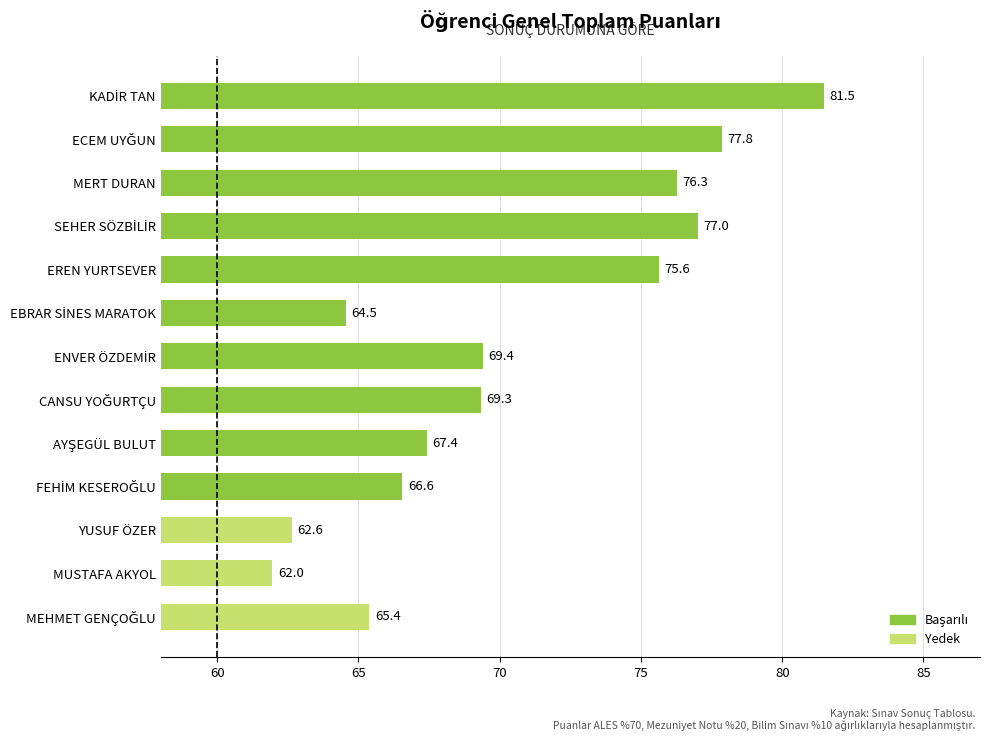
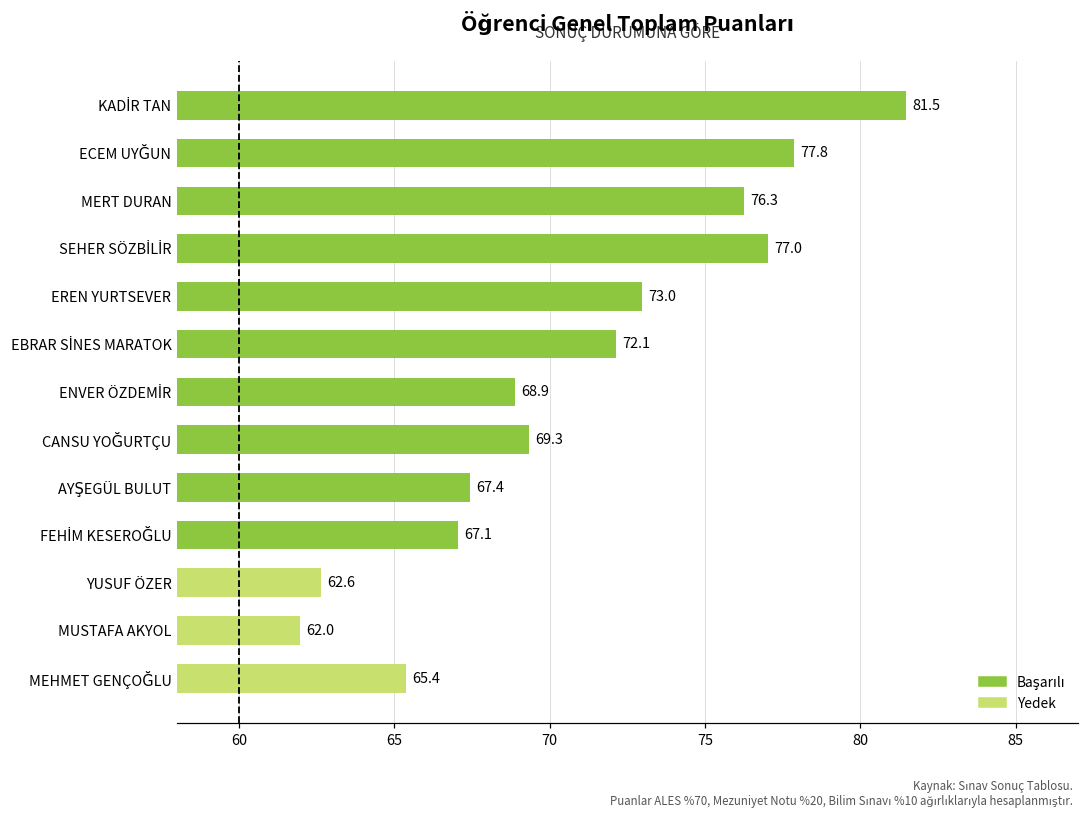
  {
    "KADİR TAN": 81.5,
    "ECEM UYĞUN": 77.8,
    "MERT DURAN": 76.3,
    "SEHER SÖZBİLİR": 77.0,
-   "EREN YURTSEVER": 75.6,
-   "EBRAR SİNES MARATOK": 64.5,
-   "ENVER ÖZDEMİR": 69.4,
+   "EREN YURTSEVER": 73.0,
+   "EBRAR SİNES MARATOK": 72.1,
+   "ENVER ÖZDEMİR": 68.9,
    "CANSU YOĞURTÇU": 69.3,
    "AYŞEGÜL BULUT": 67.4,
-   "FEHİM KESEROĞLU": 66.6,
+   "FEHİM KESEROĞLU": 67.1,
    "YUSUF ÖZER": 62.6,
    "MUSTAFA AKYOL": 62.0,
    "MEHMET GENÇOĞLU": 65.4
  }
